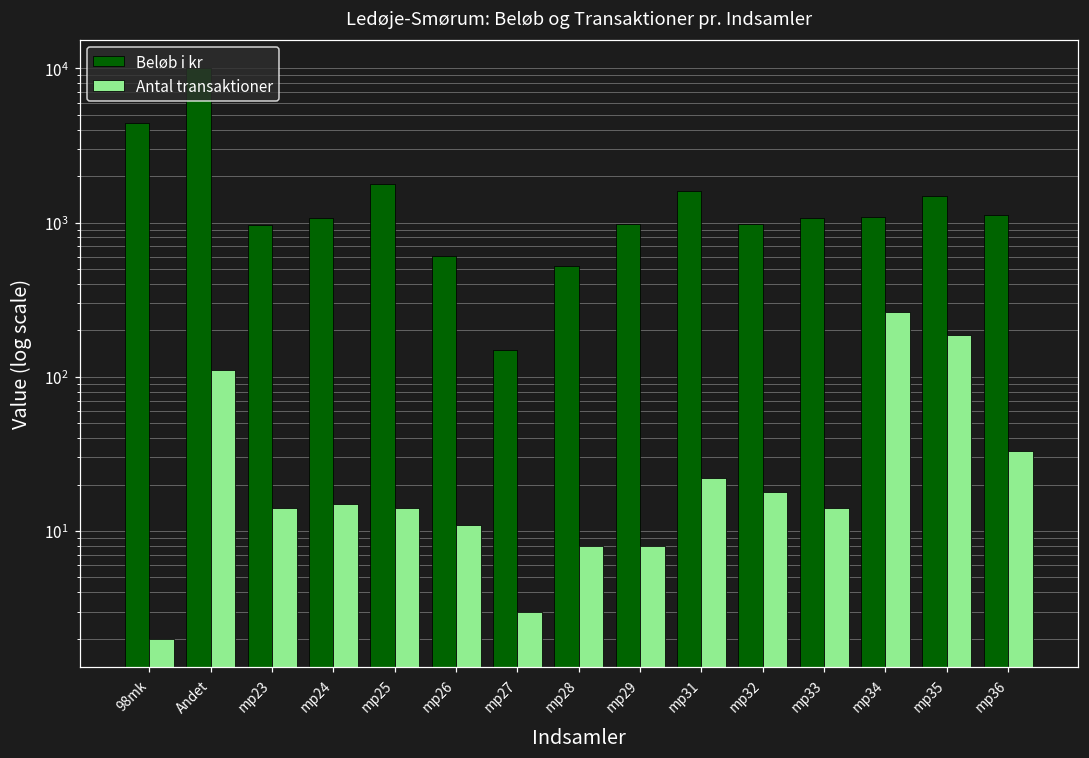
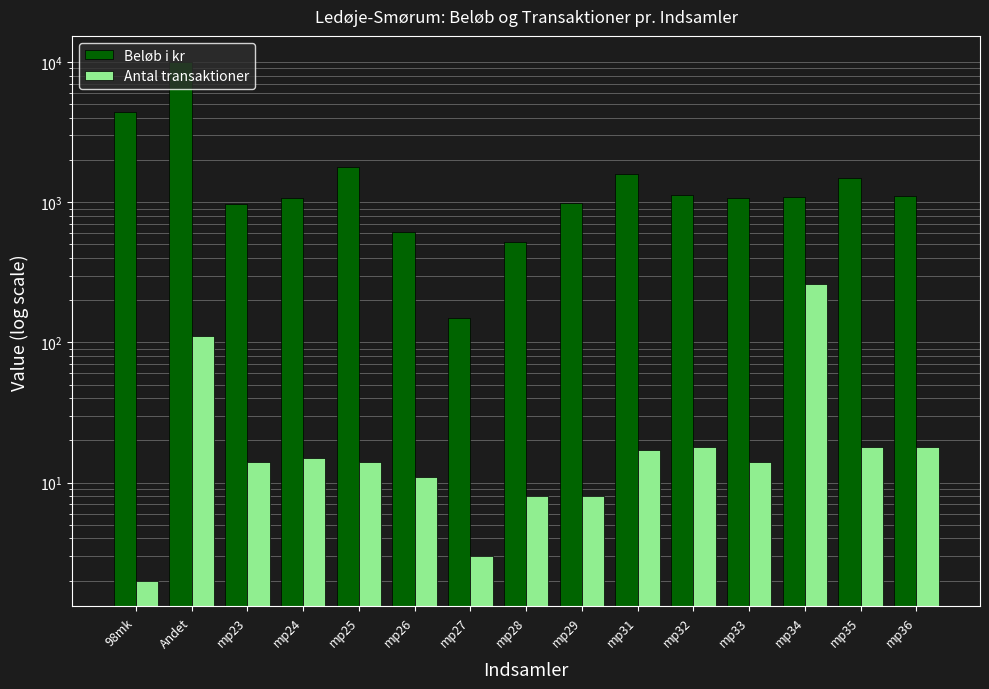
  {
    "Beløb i kr": {
      "98mk": 4400,
      "mp23": 1000,
      "mp24": 1100,
      "mp25": 1800,
      "mp26": 600,
      "mp27": 150,
      "mp28": 520,
      "mp29": 1000,
      "mp31": 1600,
-     "mp32": 1000,
+     "mp32": 1100,
      "mp33": 1100,
      "mp34": 1100,
      "mp35": 1500,
      "mp36": 1100
    },
    "Antal transaktioner": {
      "98mk": 2,
      "Andet": 110,
      "mp23": 14,
      "mp24": 15,
      "mp25": 14,
      "mp26": 11,
      "mp27": 3,
      "mp28": 8,
      "mp29": 8,
-     "mp31": 22,
+     "mp31": 17,
      "mp32": 18,
      "mp33": 14,
      "mp34": 260,
-     "mp35": 190,
-     "mp36": 33
+     "mp35": 18,
+     "mp36": 18
    }
  }
